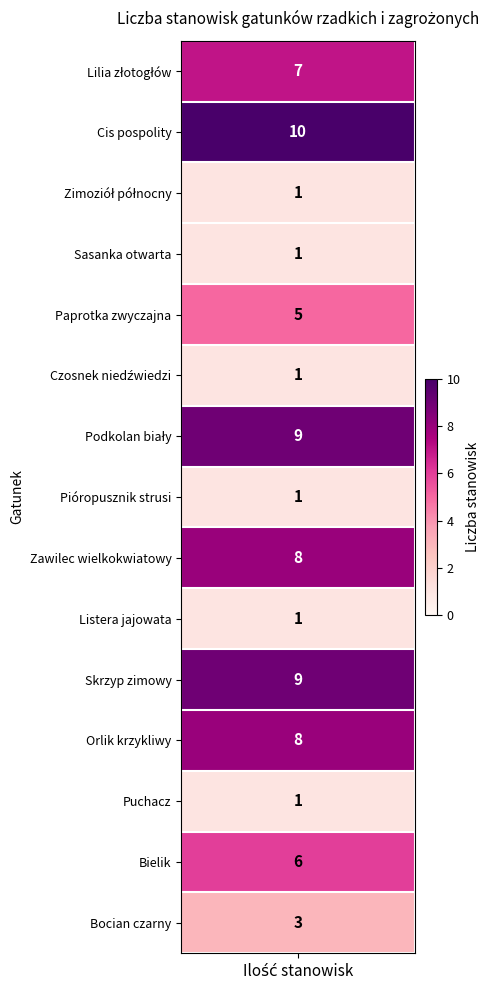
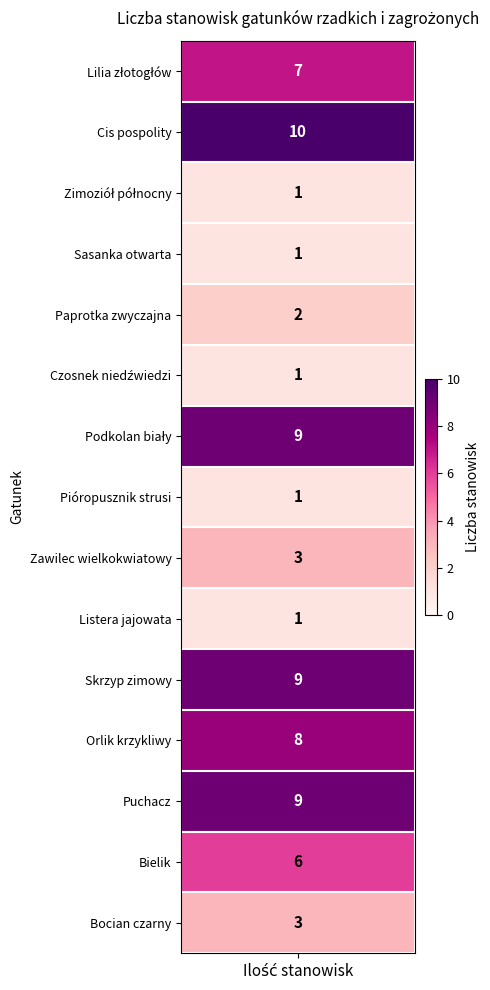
  {
    "Lilia złotogłów": {
      "Ilość stanowisk": 7
    },
    "Cis pospolity": {
      "Ilość stanowisk": 10
    },
    "Zimoziół północny": {
      "Ilość stanowisk": 1
    },
    "Sasanka otwarta": {
      "Ilość stanowisk": 1
    },
    "Paprotka zwyczajna": {
-     "Ilość stanowisk": 5
+     "Ilość stanowisk": 2
    },
    "Czosnek niedźwiedzi": {
      "Ilość stanowisk": 1
    },
    "Podkolan biały": {
      "Ilość stanowisk": 9
    },
    "Pióropusznik strusi": {
      "Ilość stanowisk": 1
    },
    "Zawilec wielkokwiatowy": {
-     "Ilość stanowisk": 8
+     "Ilość stanowisk": 3
    },
    "Listera jajowata": {
      "Ilość stanowisk": 1
    },
    "Skrzyp zimowy": {
      "Ilość stanowisk": 9
    },
    "Orlik krzykliwy": {
      "Ilość stanowisk": 8
    },
    "Puchacz": {
-     "Ilość stanowisk": 1
+     "Ilość stanowisk": 9
    },
    "Bielik": {
      "Ilość stanowisk": 6
    },
    "Bocian czarny": {
      "Ilość stanowisk": 3
    }
  }
